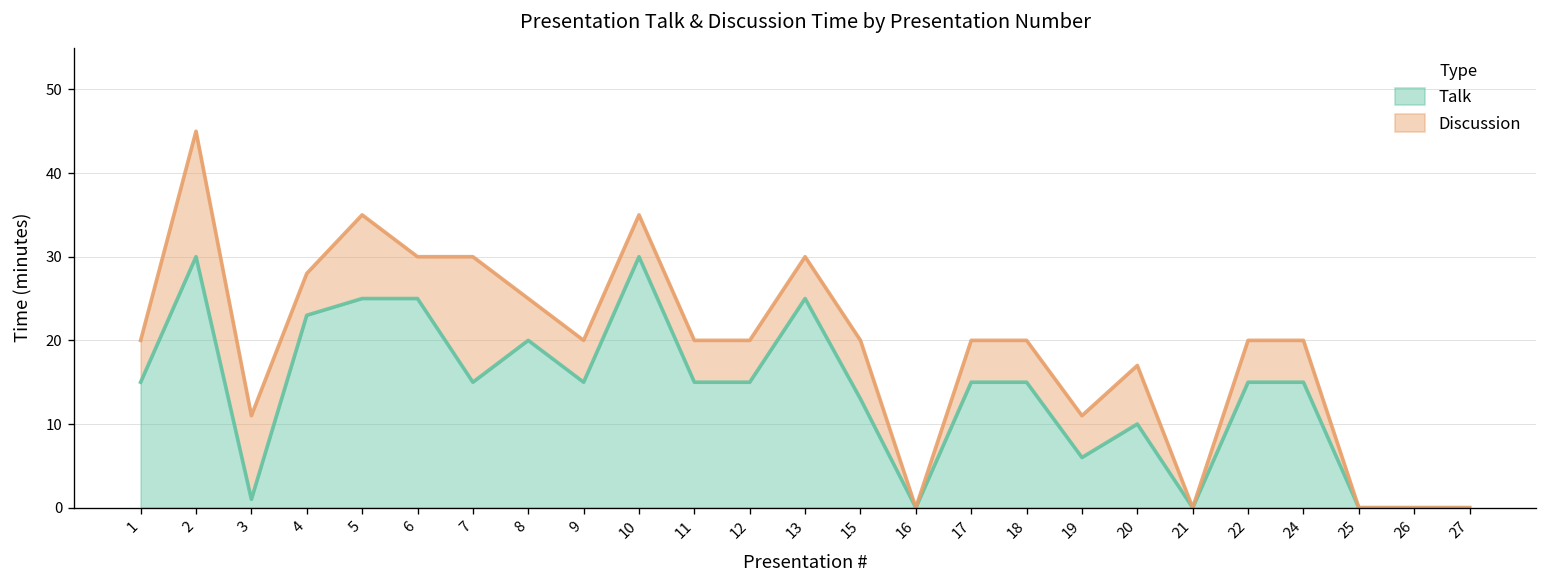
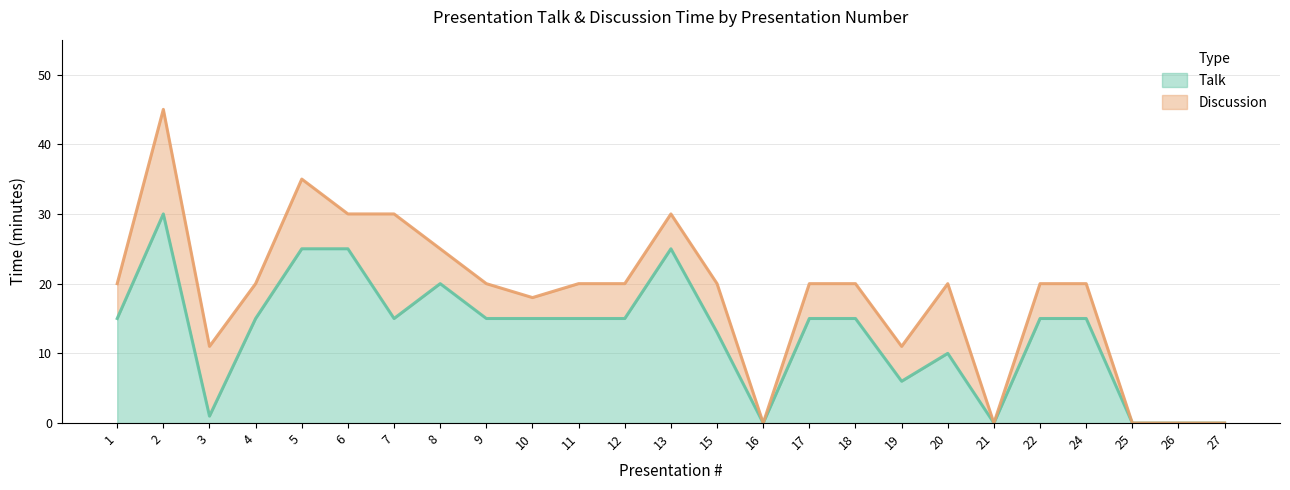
  {
    "Talk": {
      "1": 15,
      "2": 30,
      "3": 1,
-     "4": 23,
+     "4": 15,
      "5": 25,
      "6": 25,
      "7": 15,
      "8": 20,
      "9": 15,
-     "10": 30,
+     "10": 15,
      "11": 15,
      "12": 15,
      "13": 25,
      "15": 13,
      "17": 15,
      "18": 15,
      "19": 6,
      "20": 10,
      "22": 15,
      "24": 15
    },
    "Discussion": {
      "1": 5,
      "2": 15,
      "3": 10,
      "4": 5,
      "5": 10,
      "6": 5,
      "7": 15,
      "8": 5,
      "9": 5,
-     "10": 5,
+     "10": 3,
      "11": 5,
      "12": 5,
      "13": 5,
      "15": 7,
      "17": 5,
      "18": 5,
      "19": 5,
-     "20": 7,
+     "20": 10,
      "22": 5,
      "24": 5
    }
  }
